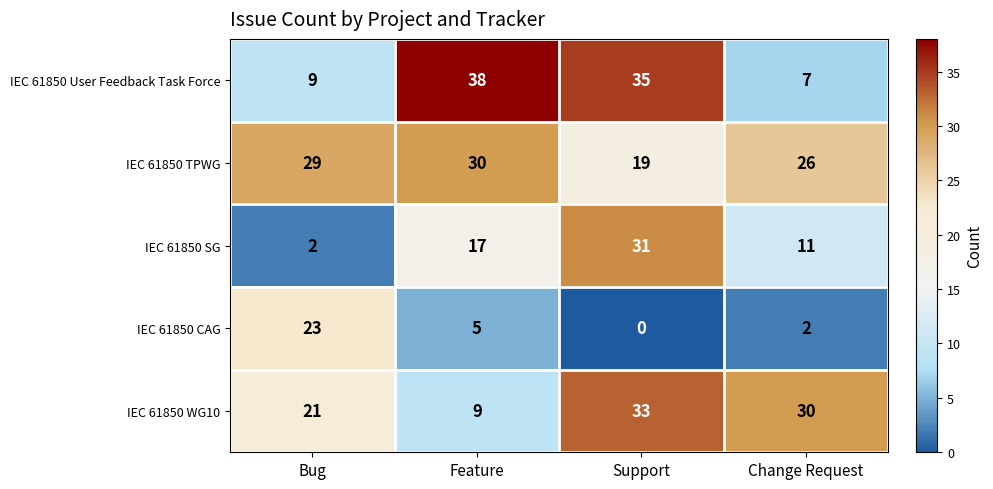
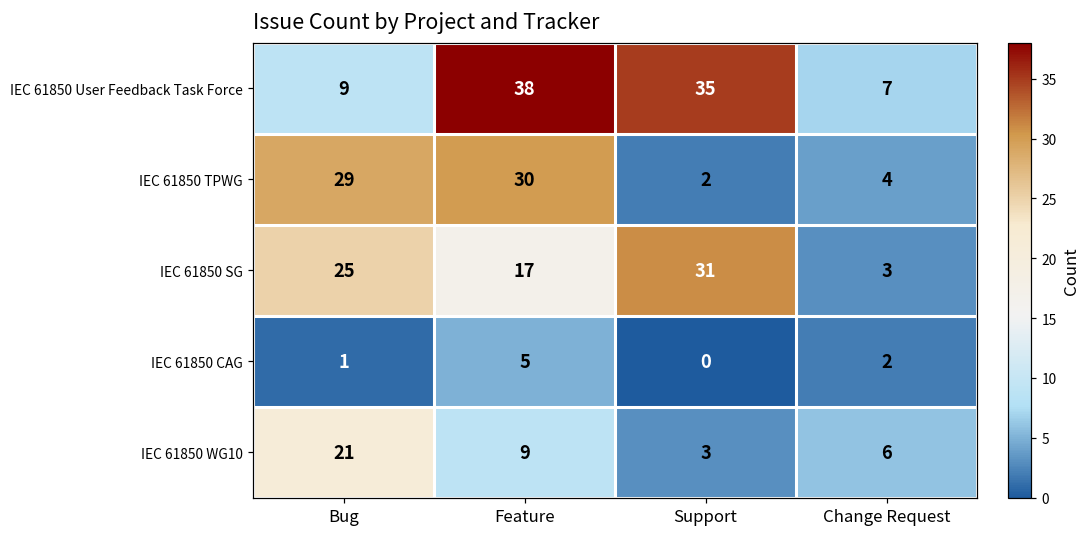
  {
    "IEC 61850 User Feedback Task Force": {
      "Bug": 9,
      "Feature": 38,
      "Support": 35,
      "Change Request": 7
    },
    "IEC 61850 TPWG": {
      "Bug": 29,
      "Feature": 30,
-     "Support": 19,
-     "Change Request": 26
+     "Support": 2,
+     "Change Request": 4
    },
    "IEC 61850 SG": {
-     "Bug": 2,
+     "Bug": 25,
      "Feature": 17,
      "Support": 31,
-     "Change Request": 11
+     "Change Request": 3
    },
    "IEC 61850 CAG": {
-     "Bug": 23,
+     "Bug": 1,
      "Feature": 5,
      "Support": 0,
      "Change Request": 2
    },
    "IEC 61850 WG10": {
      "Bug": 21,
      "Feature": 9,
-     "Support": 33,
-     "Change Request": 30
+     "Support": 3,
+     "Change Request": 6
    }
  }
